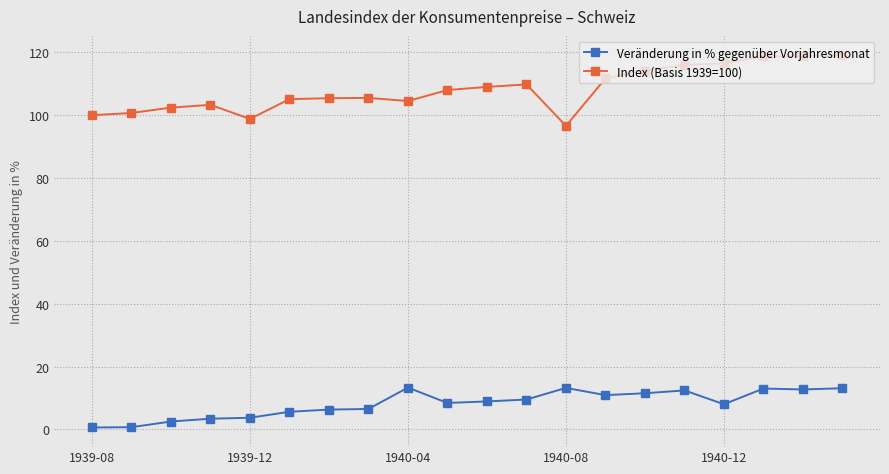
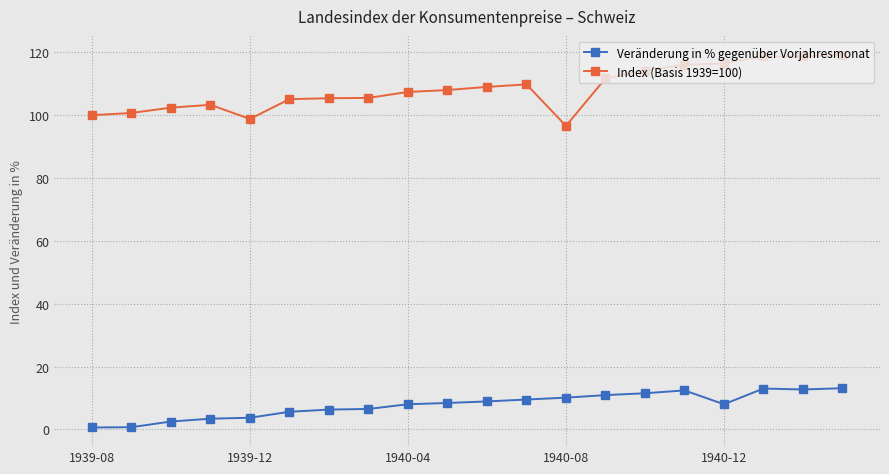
  {
    "Veränderung in % gegenüber Vorjahresmonat": {
      "1939-08": 1,
      "1939-12": 4,
-     "1940-04": 13,
-     "1940-08": 13,
+     "1940-04": 8,
+     "1940-08": 10,
      "1940-12": 8
    },
    "Index (Basis 1939=100)": {
      "1939-08": 100,
      "1939-12": 99,
-     "1940-04": 105,
+     "1940-04": 107,
      "1940-08": 97
    }
  }
